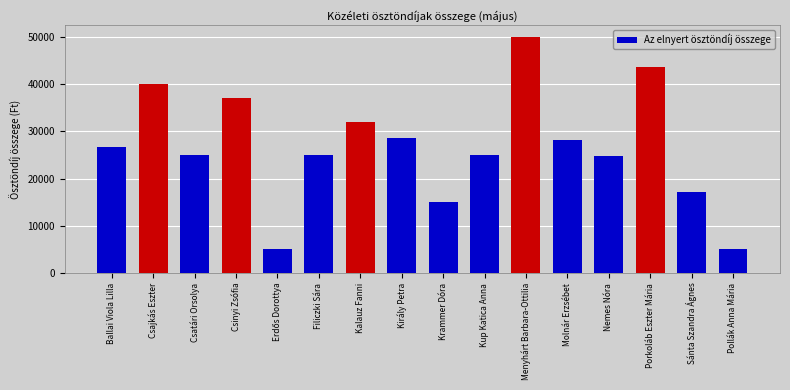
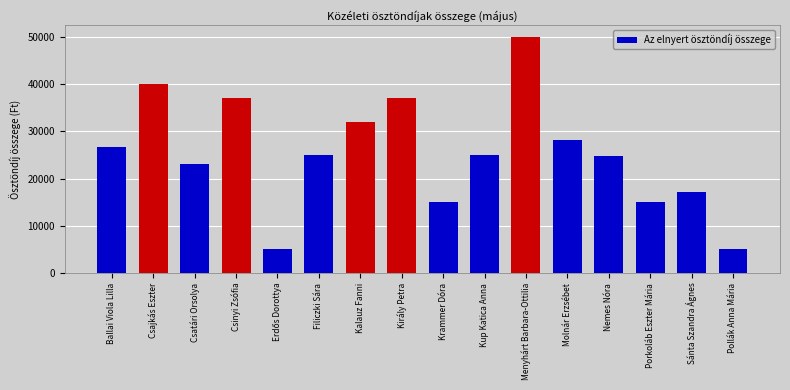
  {
    "Ballai Viola Lilla": 27000,
    "Csajkás Eszter": 40000,
-   "Csatári Orsolya": 25000,
+   "Csatári Orsolya": 23000,
    "Csinyi Zsófia": 37000,
    "Erdős Dorottya": 5000,
    "Filiczki Sára": 25000,
    "Kalauz Fanni": 32000,
-   "Király Petra": 29000,
+   "Király Petra": 37000,
    "Krammer Dóra": 15000,
    "Kup Katica Anna": 25000,
    "Menyhárt Barbara-Ottilia": 50000,
    "Molnár Erzsébet": 28000,
    "Nemes Nóra": 25000,
-   "Porkoláb Eszter Mária": 44000,
+   "Porkoláb Eszter Mária": 15000,
    "Sánta Szandra Ágnes": 17000,
    "Pollák Anna Mária": 5000
  }
